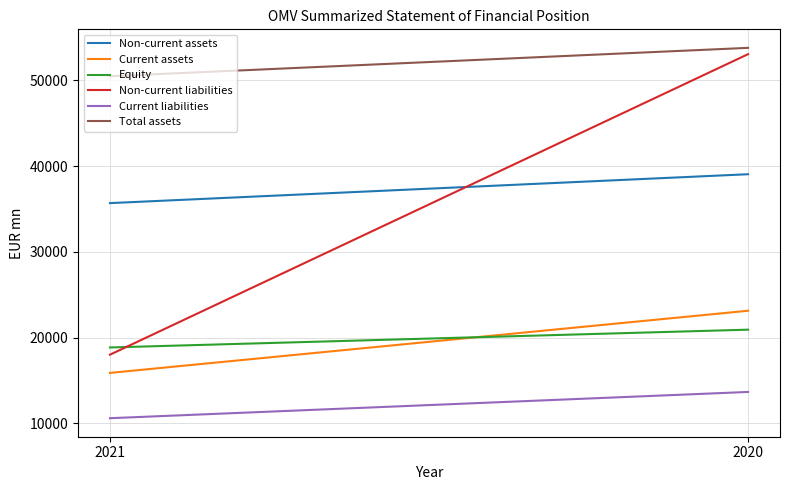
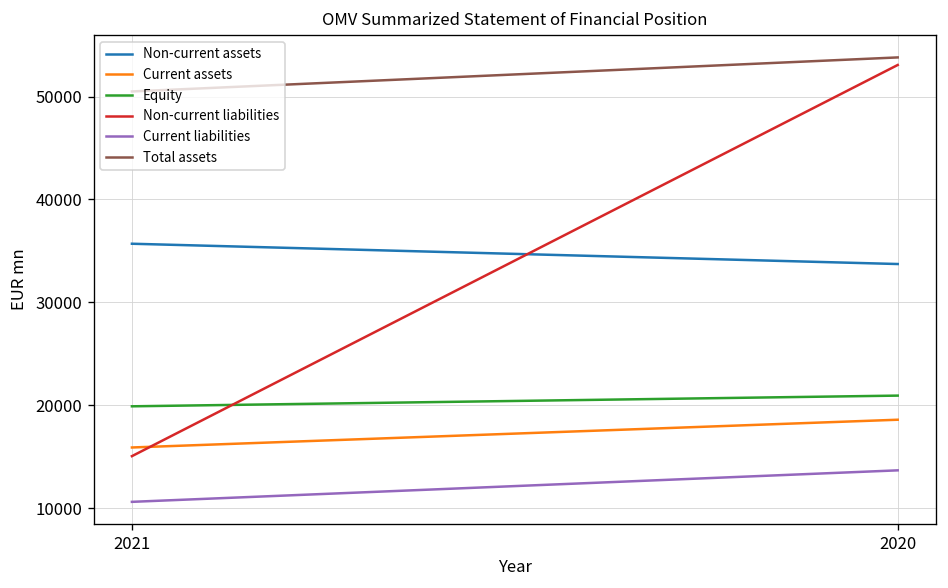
  {
    "Non-current assets": {
      "2021": 36000,
-     "2020": 39000
+     "2020": 34000
    },
    "Current assets": {
      "2021": 16000,
-     "2020": 23000
+     "2020": 19000
    },
    "Equity": {
-     "2021": 19000,
+     "2021": 20000,
      "2020": 21000
    },
    "Non-current liabilities": {
-     "2021": 18000,
+     "2021": 15000,
      "2020": 53000
    },
    "Current liabilities": {
      "2021": 11000,
      "2020": 14000
    },
    "Total assets": {
      "2020": 54000
    }
  }
